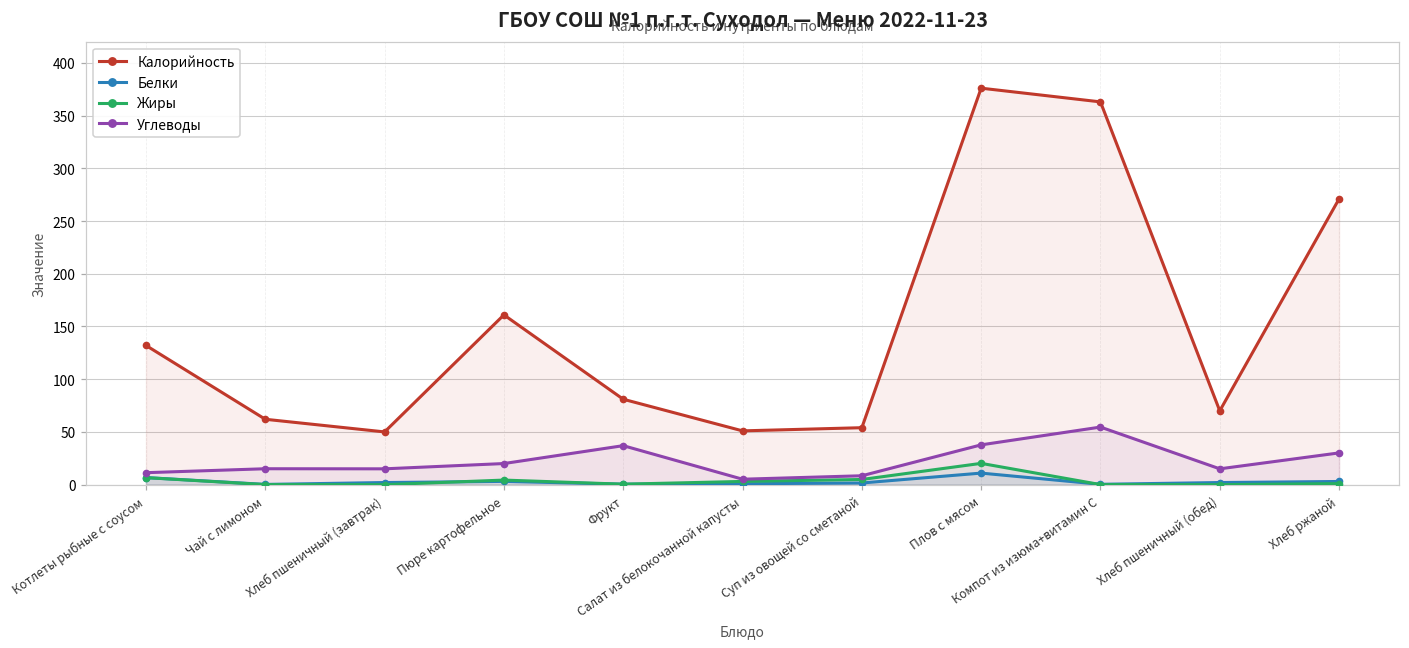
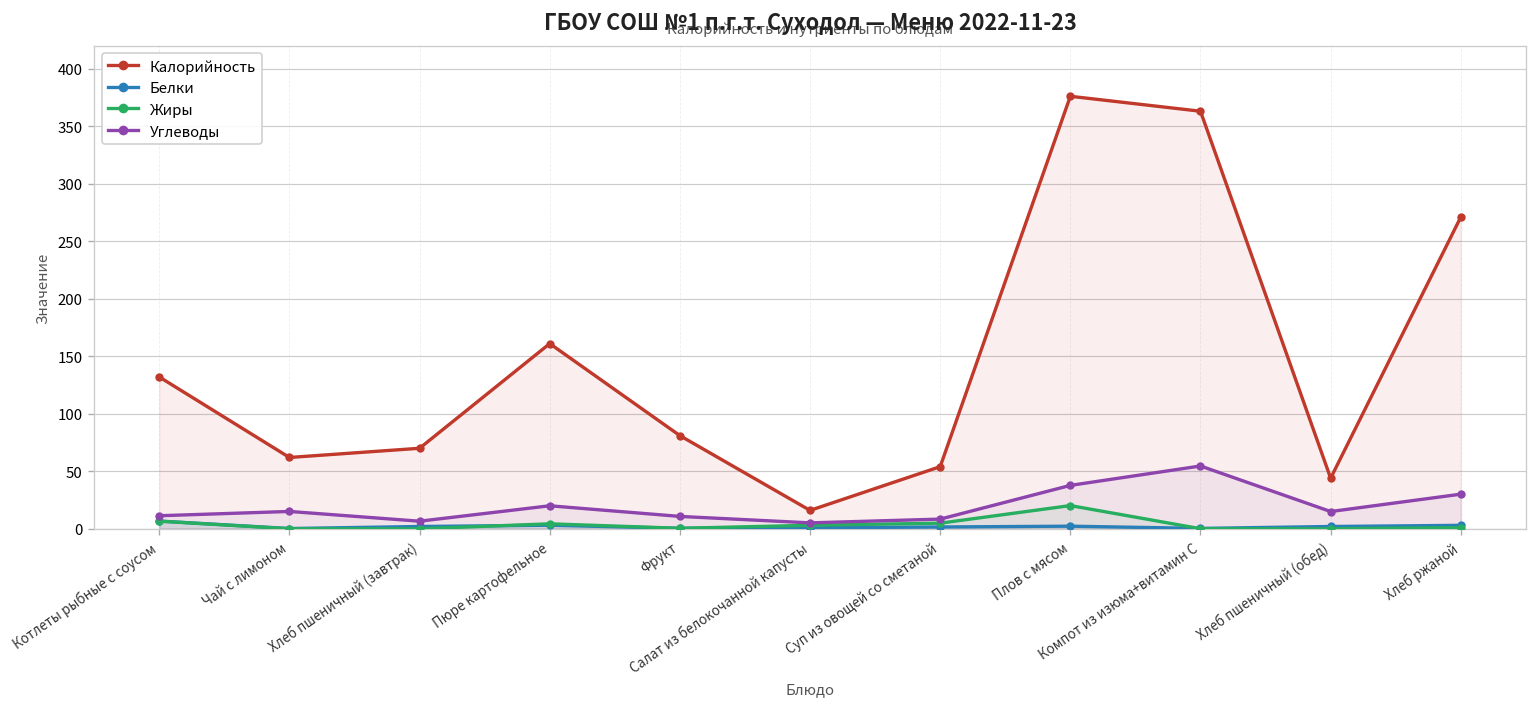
  {
    "Калорийность": {
      "Котлеты рыбные с соусом": 130,
      "Чай с лимоном": 60,
-     "Хлеб пшеничный (завтрак)": 50,
+     "Хлеб пшеничный (завтрак)": 70,
      "Пюре картофельное": 160,
      "Фрукт": 80,
-     "Салат из белокочанной капусты": 50,
+     "Салат из белокочанной капусты": 20,
      "Суп из овощей со сметаной": 50,
      "Плов с мясом": 380,
      "Компот из изюма+витамин С": 360,
-     "Хлеб пшеничный (обед)": 70,
+     "Хлеб пшеничный (обед)": 40,
      "Хлеб ржаной": 270
    },
    "Белки": {
      "Суп из овощей со сметаной": 0,
-     "Плов с мясом": 10
+     "Плов с мясом": 0
    },
    "Жиры": {
      "Суп из овощей со сметаной": 0,
      "Плов с мясом": 20
    },
    "Углеводы": {
      "Котлеты рыбные с соусом": 10,
      "Чай с лимоном": 20,
-     "Хлеб пшеничный (завтрак)": 20,
+     "Хлеб пшеничный (завтрак)": 10,
      "Пюре картофельное": 20,
-     "Фрукт": 40,
+     "Фрукт": 10,
      "Суп из овощей со сметаной": 10,
      "Плов с мясом": 40,
      "Компот из изюма+витамин С": 50,
      "Хлеб пшеничный (обед)": 20,
      "Хлеб ржаной": 30
    }
  }
